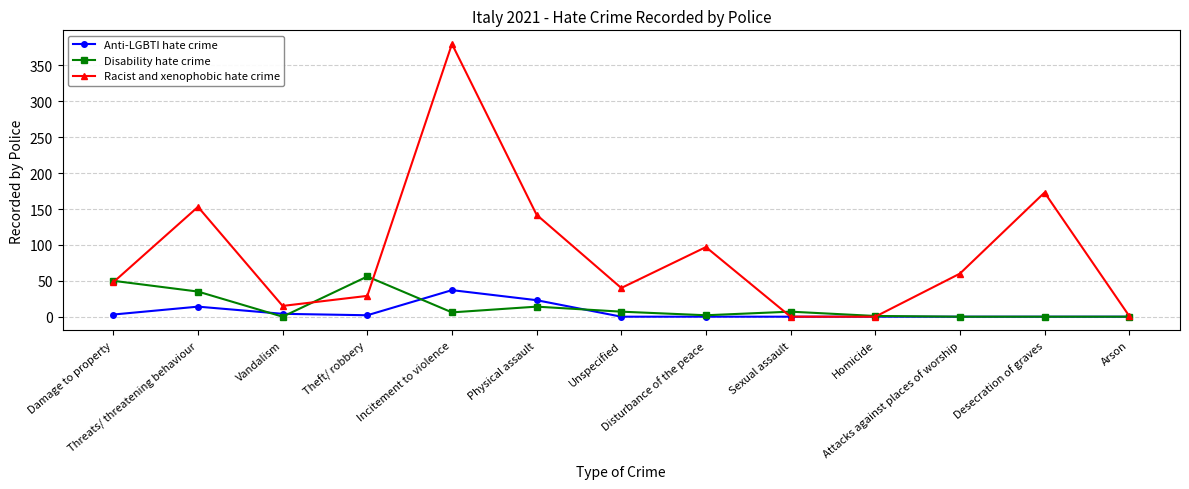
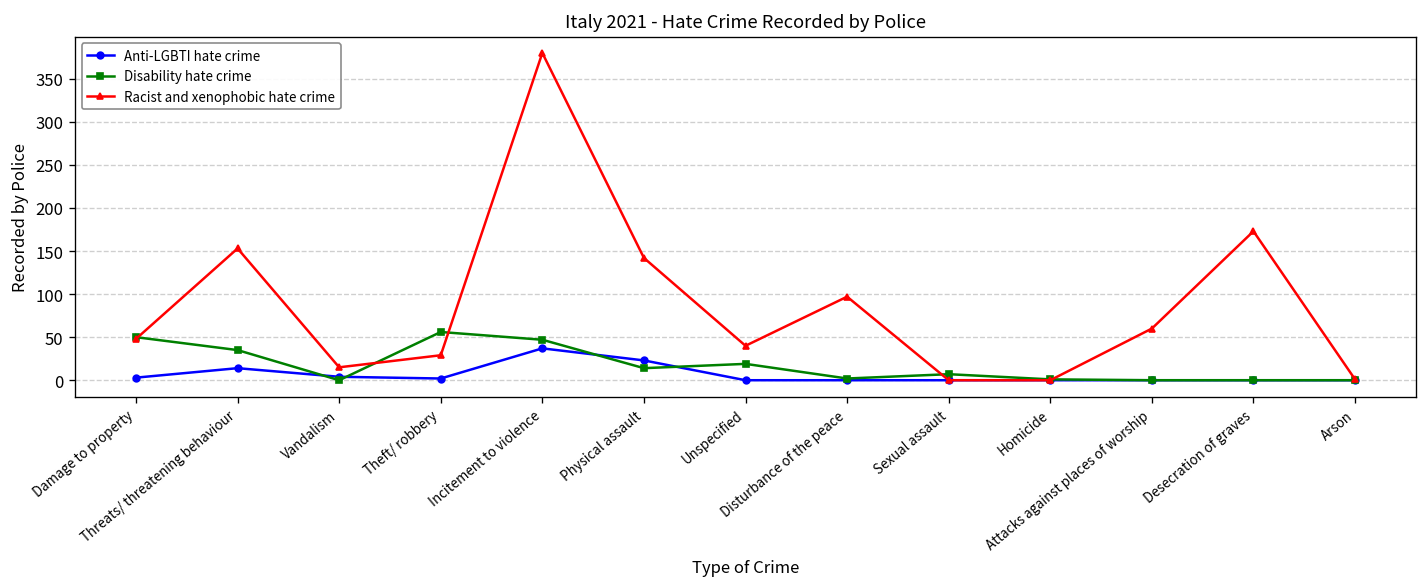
  {
    "Anti-LGBTI hate crime": {
      "Damage to property": 0,
      "Threats/ threatening behaviour": 10,
      "Vandalism": 0,
      "Theft/ robbery": 0,
      "Incitement to violence": 40,
      "Physical assault": 20,
      "Unspecified": 0
    },
    "Disability hate crime": {
      "Threats/ threatening behaviour": 40,
      "Vandalism": 0,
      "Theft/ robbery": 60,
-     "Incitement to violence": 10,
+     "Incitement to violence": 50,
      "Physical assault": 10,
-     "Unspecified": 10,
+     "Unspecified": 20,
      "Sexual assault": 10
    },
    "Racist and xenophobic hate crime": {
      "Threats/ threatening behaviour": 150,
      "Vandalism": 20,
      "Theft/ robbery": 30,
      "Incitement to violence": 380,
      "Physical assault": 140,
      "Unspecified": 40,
      "Disturbance of the peace": 100,
      "Attacks against places of worship": 60,
      "Desecration of graves": 170
    }
  }
